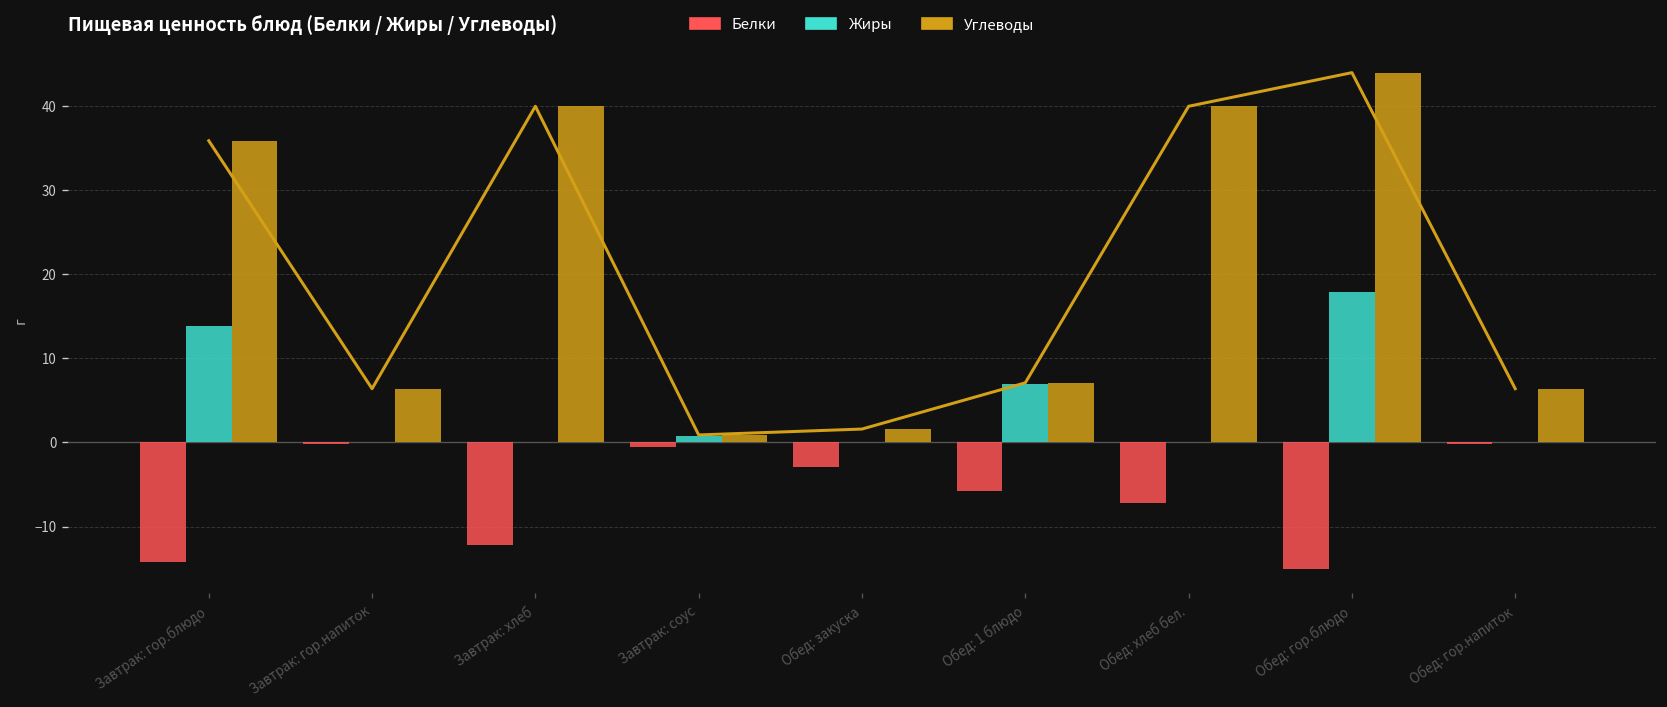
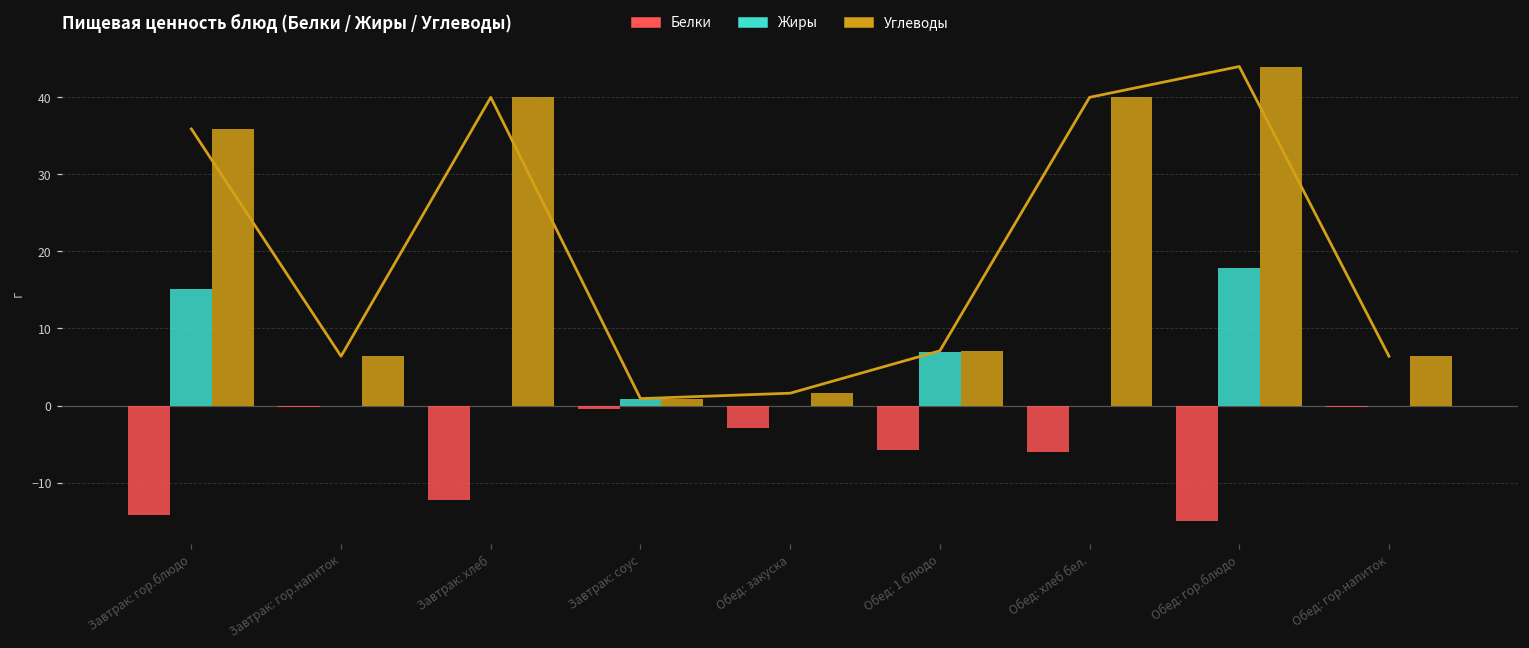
  {
    "Белки": {
      "Завтрак: гор.блюдо": -14,
      "Завтрак: хлеб": -12,
      "Завтрак: соус": -1,
      "Обед: закуска": -3,
      "Обед: 1 блюдо": -6,
-     "Обед: хлеб бел.": -7,
+     "Обед: хлеб бел.": -6,
      "Обед: гор.блюдо": -15
    },
    "Жиры": {
-     "Завтрак: гор.блюдо": 14,
+     "Завтрак: гор.блюдо": 15,
      "Завтрак: гор.напиток": 0,
      "Завтрак: хлеб": 0,
      "Завтрак: соус": 1,
      "Обед: закуска": 0,
      "Обед: 1 блюдо": 7,
      "Обед: хлеб бел.": 0,
      "Обед: гор.блюдо": 18,
      "Обед: гор.напиток": 0
    }
  }
